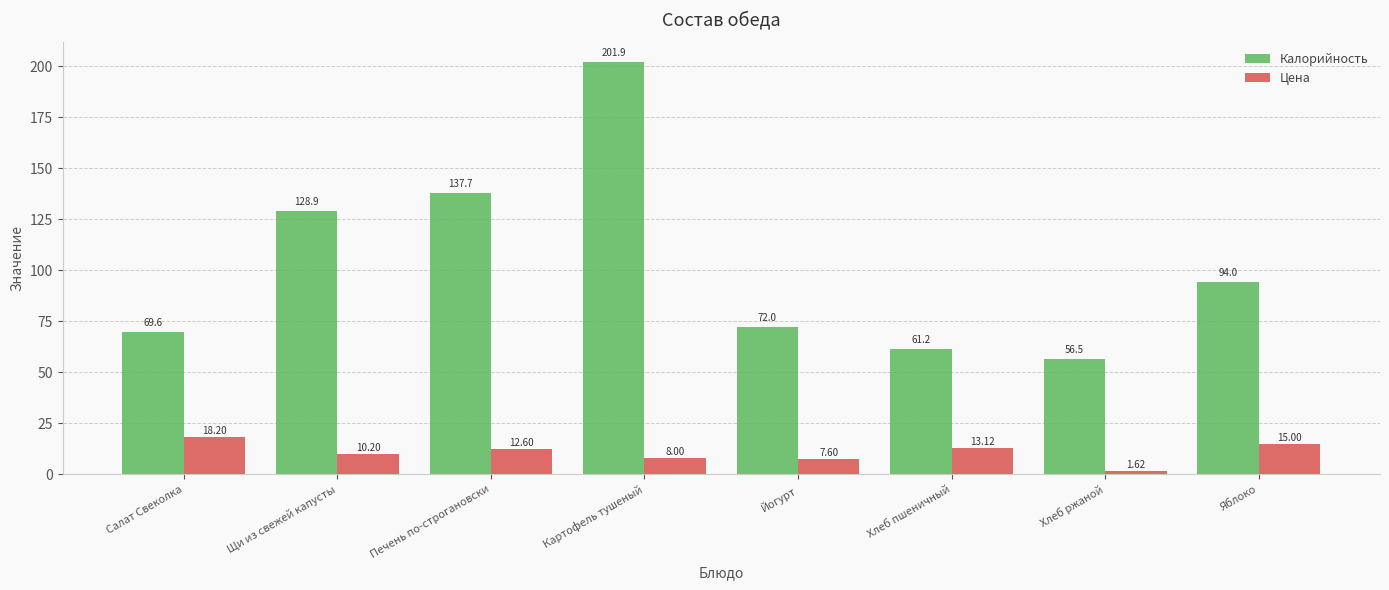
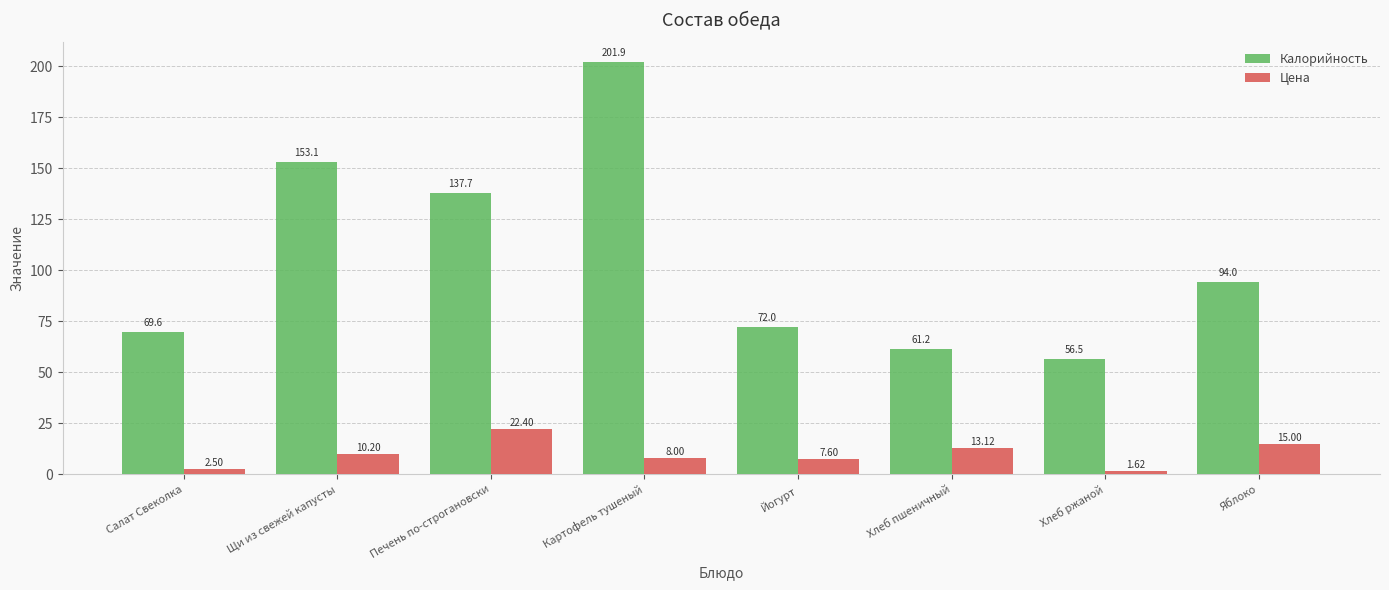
  {
    "Калорийность": {
      "Салат Свеколка": 69.6,
-     "Щи из свежей капусты": 128.9,
+     "Щи из свежей капусты": 153.1,
      "Печень по-строгановски": 137.7,
      "Картофель тушеный": 201.9,
      "Йогурт": 72.0,
      "Хлеб пшеничный": 61.2,
      "Хлеб ржаной": 56.5,
      "Яблоко": 94.0
    },
    "Цена": {
-     "Салат Свеколка": 18.20,
+     "Салат Свеколка": 2.50,
      "Щи из свежей капусты": 10.20,
-     "Печень по-строгановски": 12.60,
+     "Печень по-строгановски": 22.40,
      "Картофель тушеный": 8.00,
      "Йогурт": 7.60,
      "Хлеб пшеничный": 13.12,
      "Хлеб ржаной": 1.62,
      "Яблоко": 15.00
    }
  }
